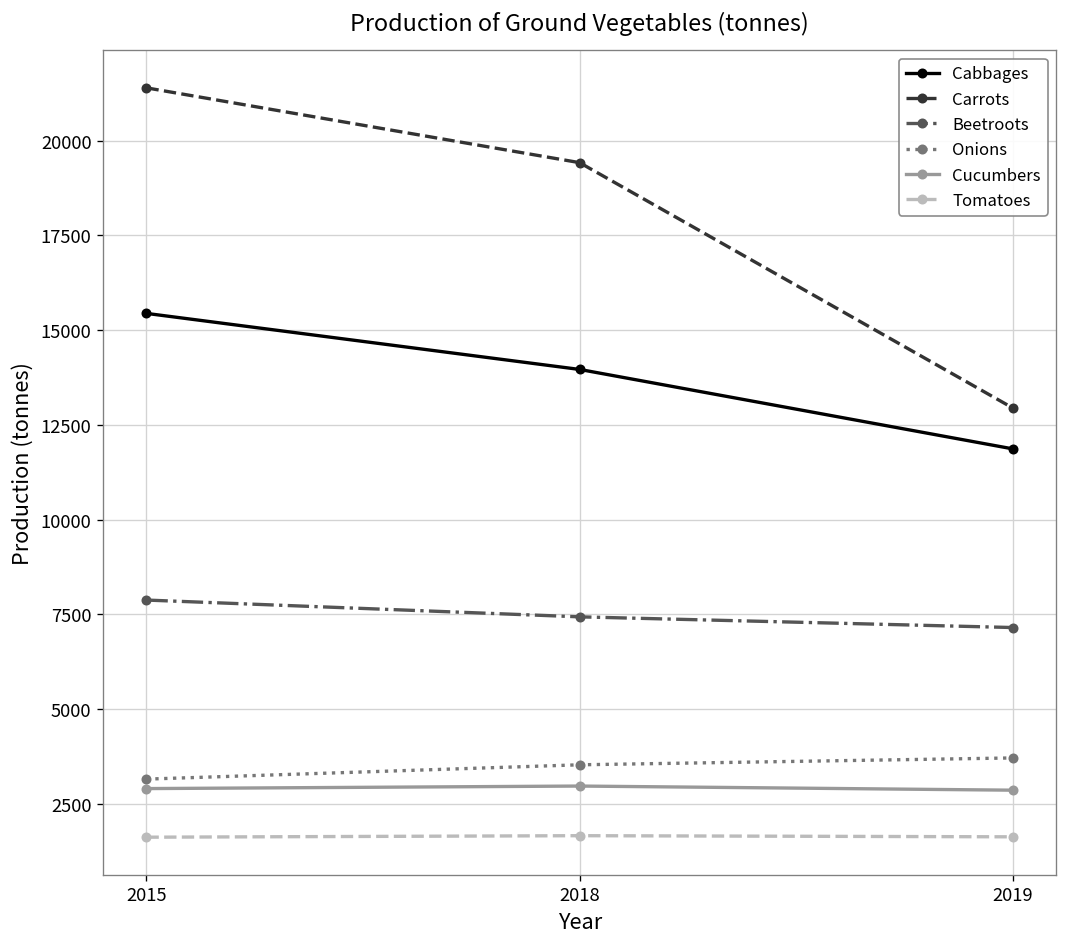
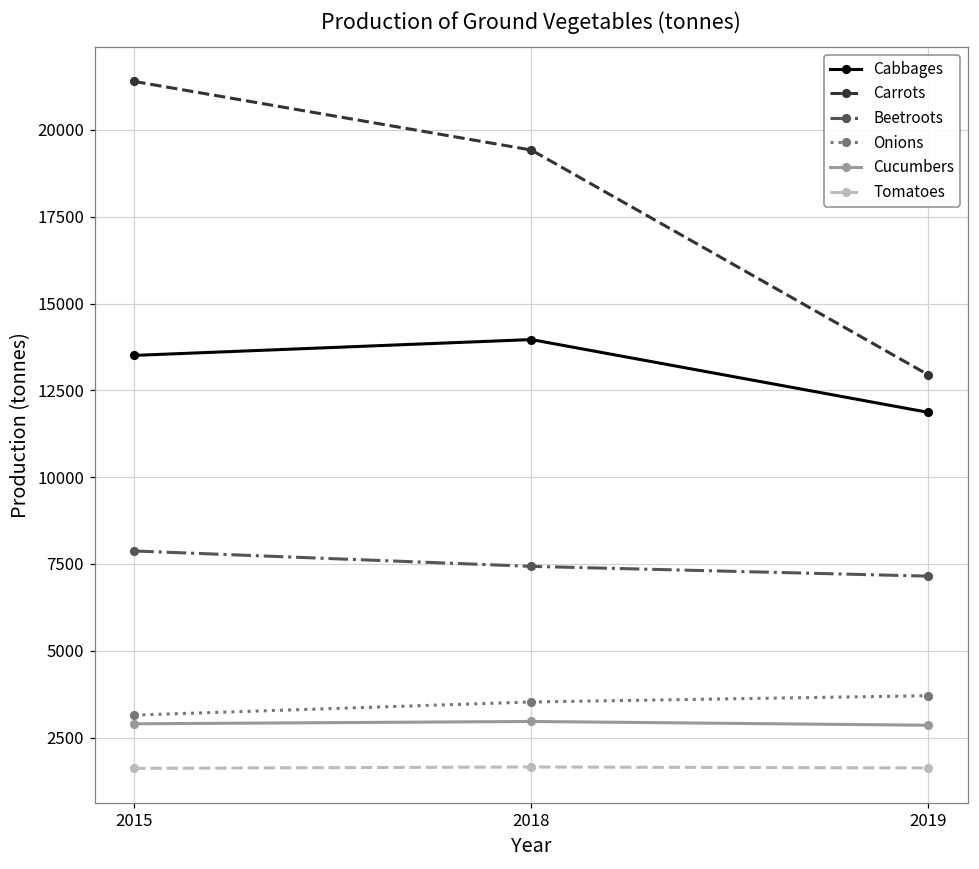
  {
    "Cabbages": {
-     "2015": 15400,
+     "2015": 13500,
      "2018": 14000,
      "2019": 11900
    }
  }
